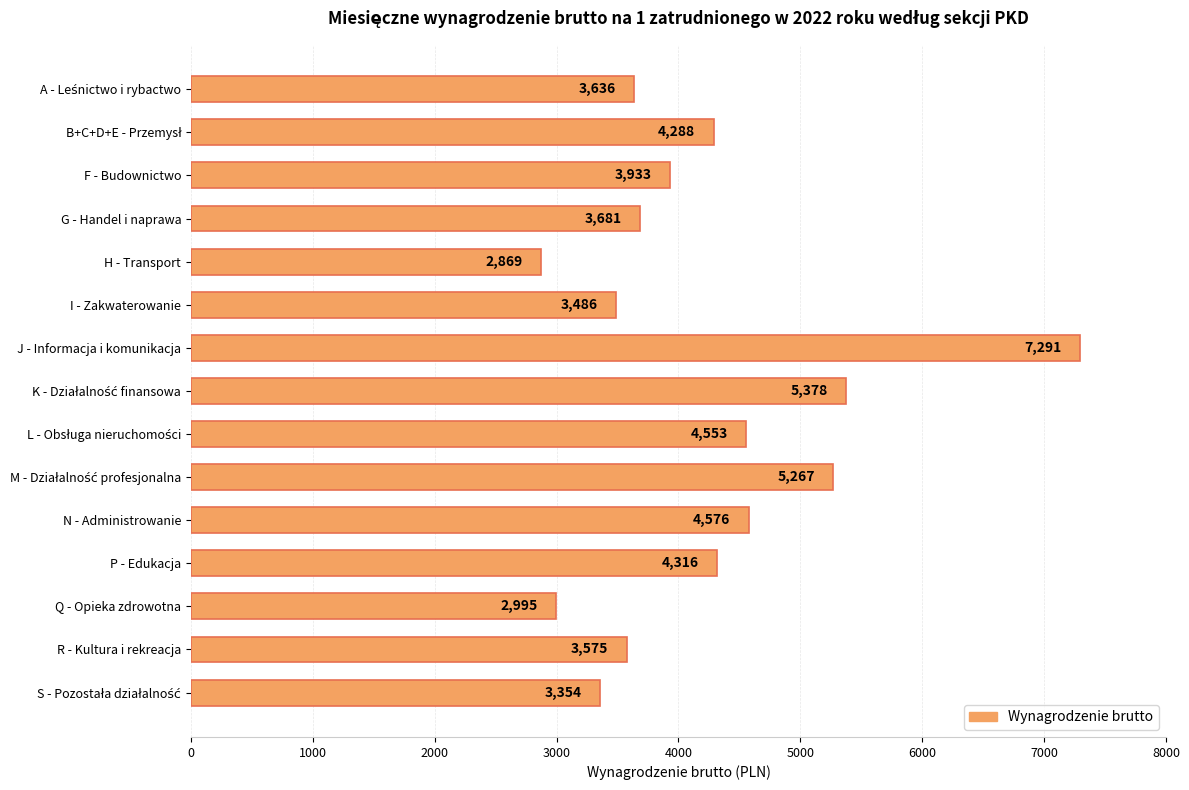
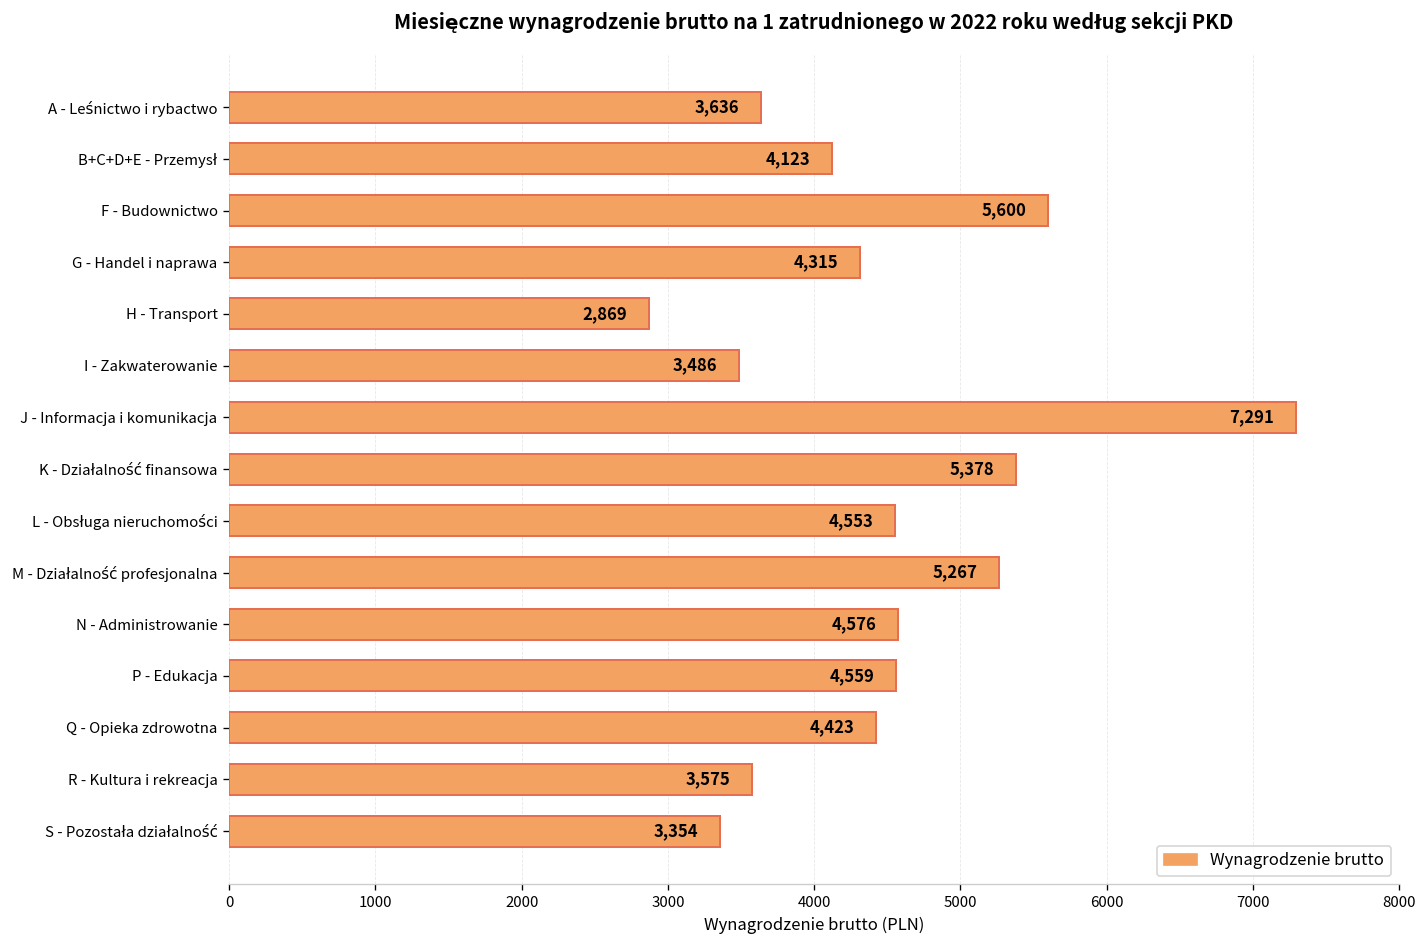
  {
    "A - Leśnictwo i rybactwo": "3,636",
-   "B+C+D+E - Przemysł": "4,288",
-   "F - Budownictwo": "3,933",
-   "G - Handel i naprawa": "3,681",
+   "B+C+D+E - Przemysł": "4,123",
+   "F - Budownictwo": "5,600",
+   "G - Handel i naprawa": "4,315",
    "H - Transport": "2,869",
    "I - Zakwaterowanie": "3,486",
    "J - Informacja i komunikacja": "7,291",
    "K - Działalność finansowa": "5,378",
    "L - Obsługa nieruchomości": "4,553",
    "M - Działalność profesjonalna": "5,267",
    "N - Administrowanie": "4,576",
-   "P - Edukacja": "4,316",
-   "Q - Opieka zdrowotna": "2,995",
+   "P - Edukacja": "4,559",
+   "Q - Opieka zdrowotna": "4,423",
    "R - Kultura i rekreacja": "3,575",
    "S - Pozostała działalność": "3,354"
  }
